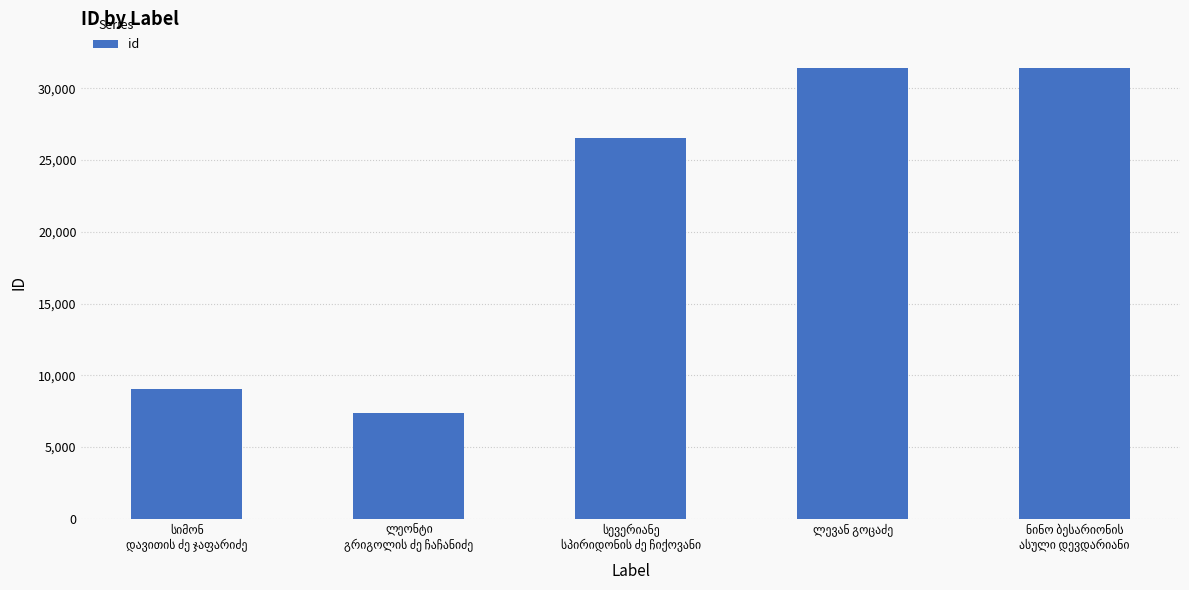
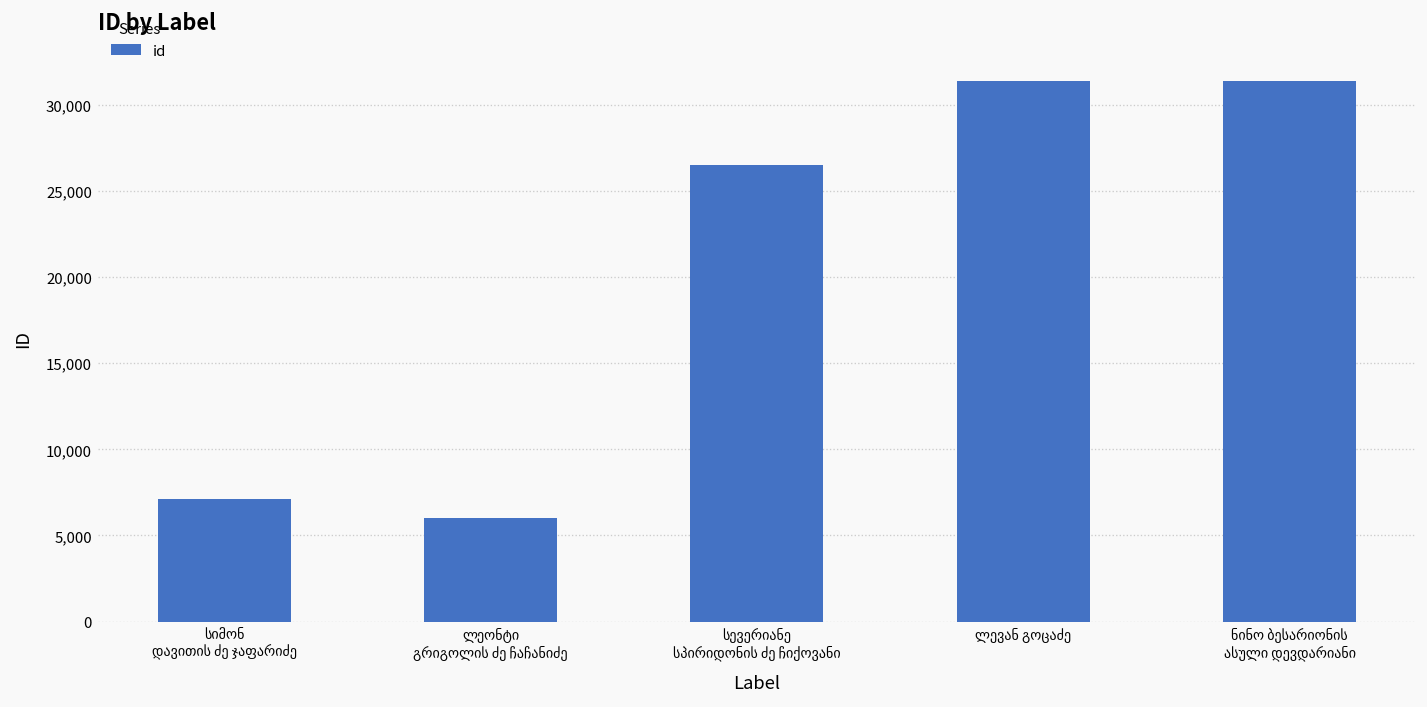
  {
-   "სიმონ დავითის ძე ჯაფარიძე": "9,100",
-   "ლეონტი გრიგოლის ძე ჩაჩანიძე": "7,300",
+   "სიმონ დავითის ძე ჯაფარიძე": "7,100",
+   "ლეონტი გრიგოლის ძე ჩაჩანიძე": "6,000",
    "სევერიანე სპირიდონის ძე ჩიქოვანი": "26,500",
    "ლევან გოცაძე": "31,400",
    "ნინო ბესარიონის ასული დევდარიანი": "31,400"
  }
